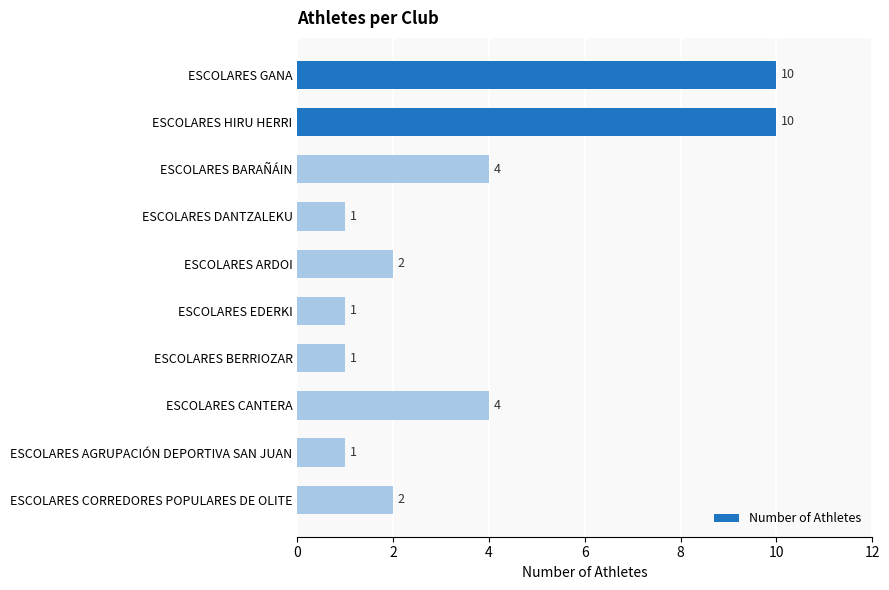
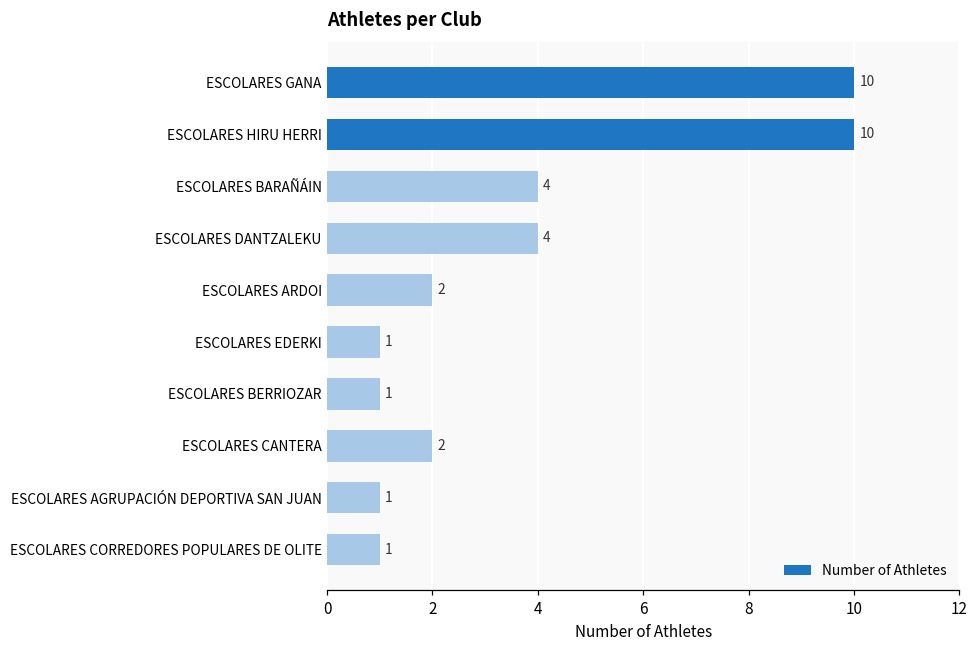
  {
    "ESCOLARES GANA": 10,
    "ESCOLARES HIRU HERRI": 10,
    "ESCOLARES BARAÑÁIN": 4,
-   "ESCOLARES DANTZALEKU": 1,
+   "ESCOLARES DANTZALEKU": 4,
    "ESCOLARES ARDOI": 2,
    "ESCOLARES EDERKI": 1,
    "ESCOLARES BERRIOZAR": 1,
-   "ESCOLARES CANTERA": 4,
+   "ESCOLARES CANTERA": 2,
    "ESCOLARES AGRUPACIÓN DEPORTIVA SAN JUAN": 1,
-   "ESCOLARES CORREDORES POPULARES DE OLITE": 2
+   "ESCOLARES CORREDORES POPULARES DE OLITE": 1
  }
